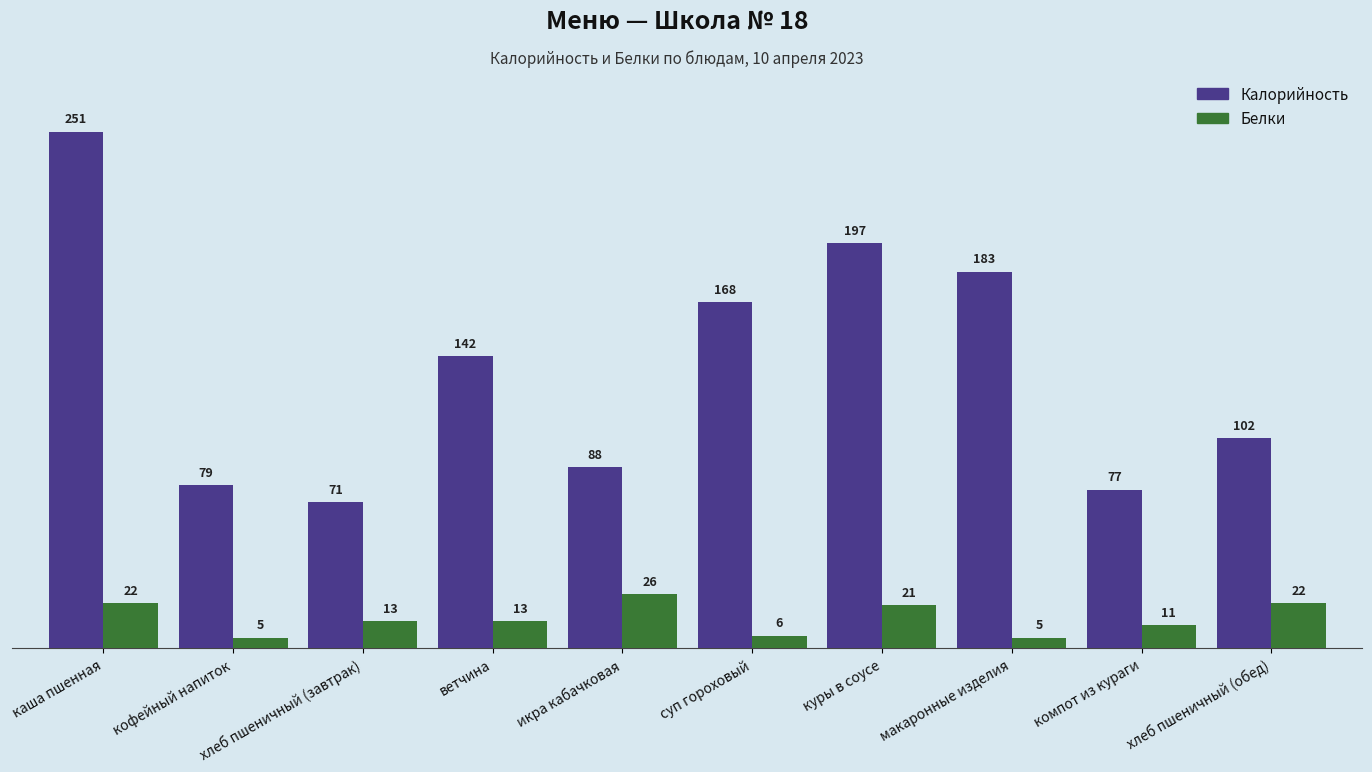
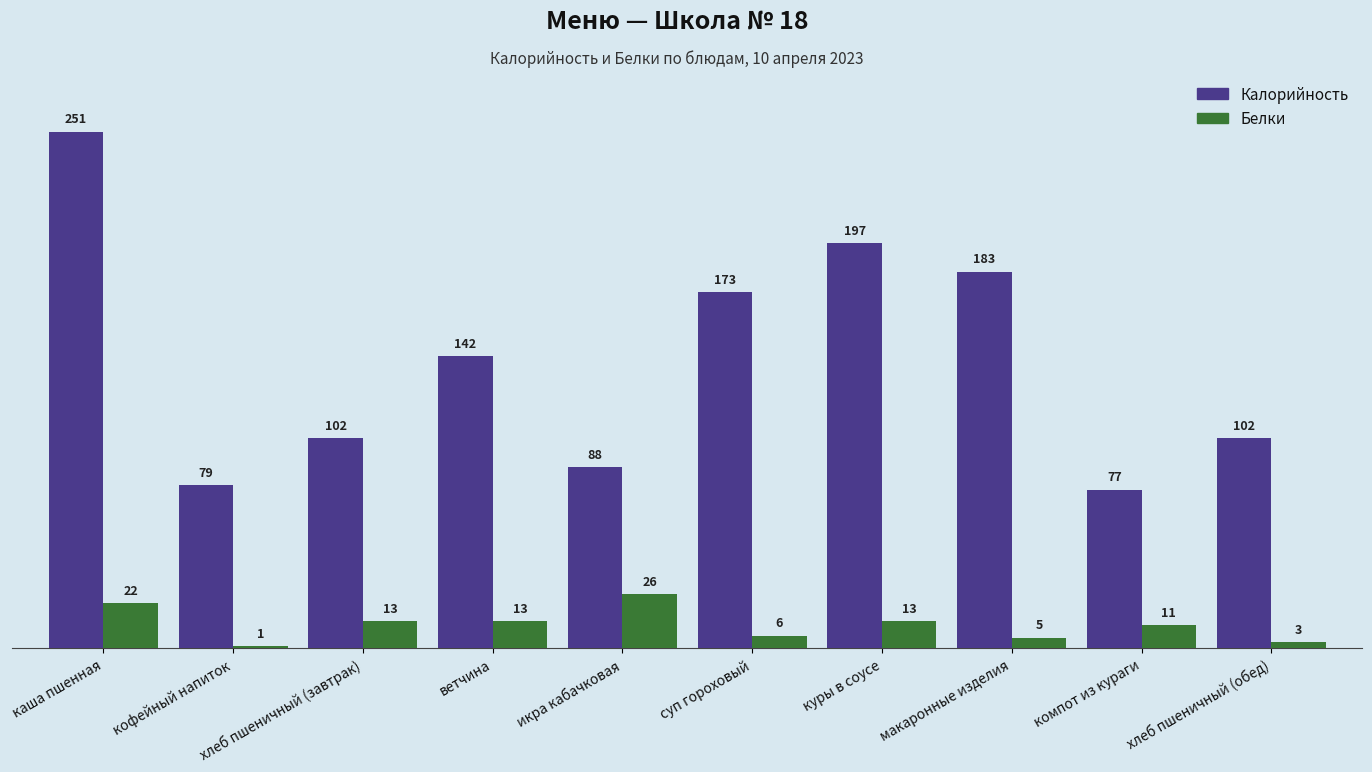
  {
    "Калорийность": {
      "каша пшенная": 251,
      "кофейный напиток": 79,
-     "хлеб пшеничный (завтрак)": 71,
+     "хлеб пшеничный (завтрак)": 102,
      "ветчина": 142,
      "икра кабачковая": 88,
-     "суп гороховый": 168,
+     "суп гороховый": 173,
      "куры в соусе": 197,
      "макаронные изделия": 183,
      "компот из кураги": 77,
      "хлеб пшеничный (обед)": 102
    },
    "Белки": {
      "каша пшенная": 22,
-     "кофейный напиток": 5,
+     "кофейный напиток": 1,
      "хлеб пшеничный (завтрак)": 13,
      "ветчина": 13,
      "икра кабачковая": 26,
      "суп гороховый": 6,
-     "куры в соусе": 21,
+     "куры в соусе": 13,
      "макаронные изделия": 5,
      "компот из кураги": 11,
-     "хлеб пшеничный (обед)": 22
+     "хлеб пшеничный (обед)": 3
    }
  }
